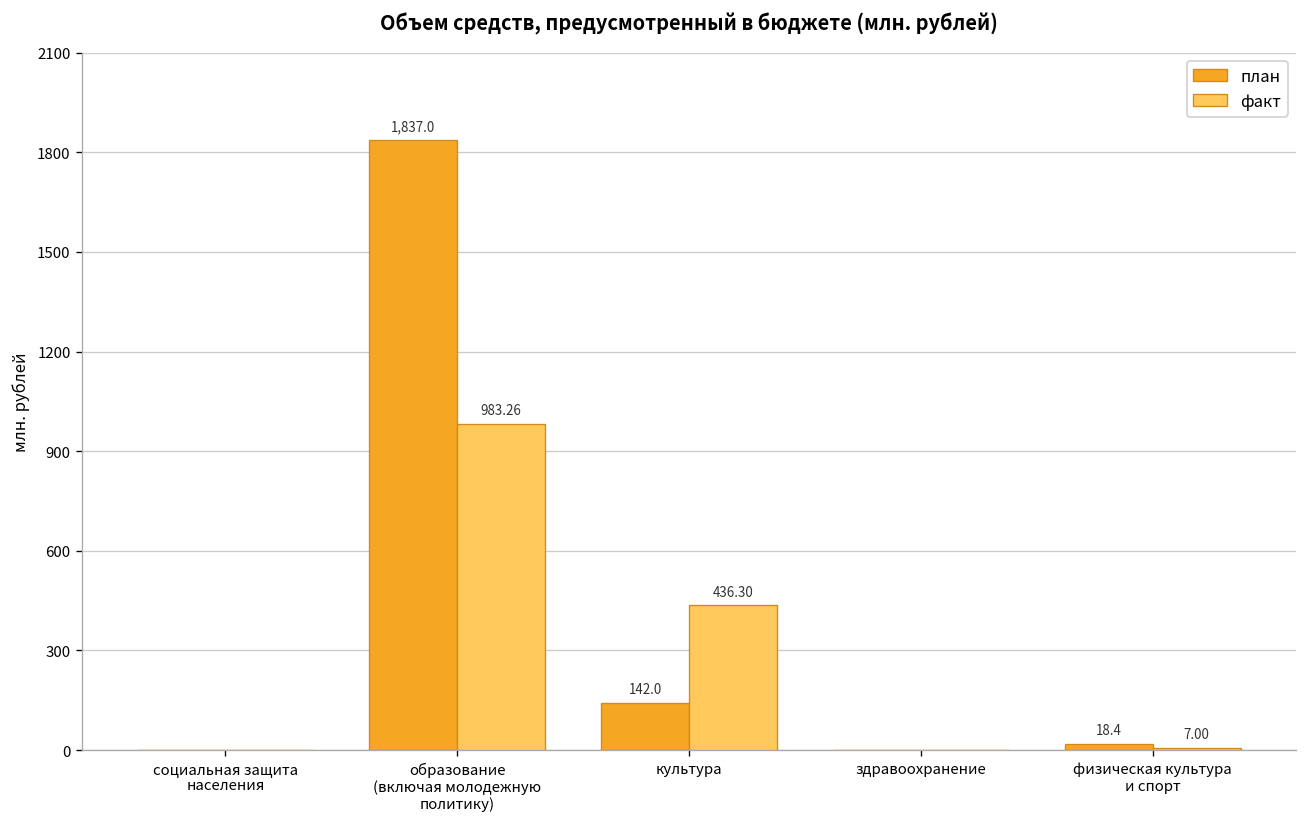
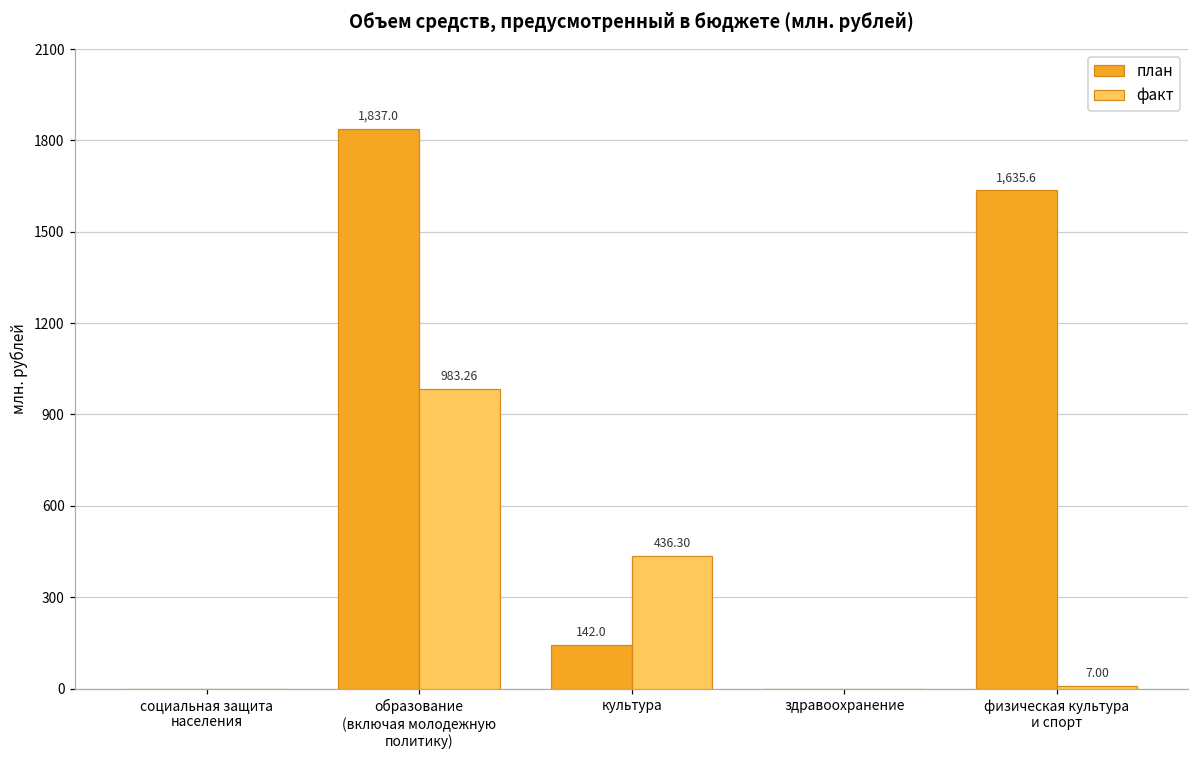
  {
    "план": {
      "образование (включая молодежную политику)": "1,837.0",
      "культура": "142.0",
-     "физическая культура и спорт": "18.4"
+     "физическая культура и спорт": "1,635.6"
    },
    "факт": {
      "образование (включая молодежную политику)": "983.26",
      "культура": "436.30",
      "физическая культура и спорт": "7.00"
    }
  }
